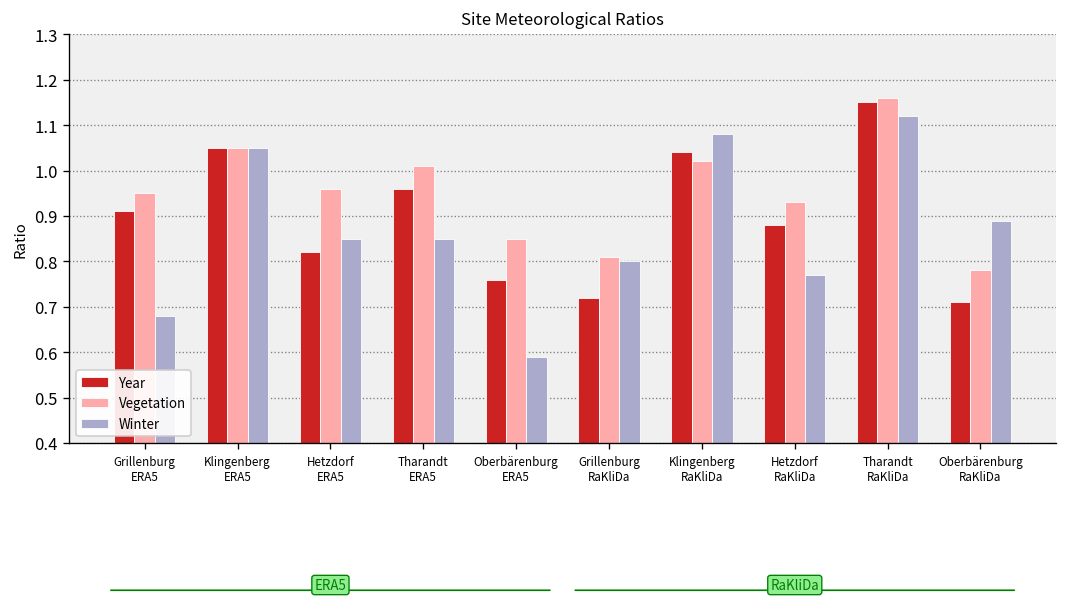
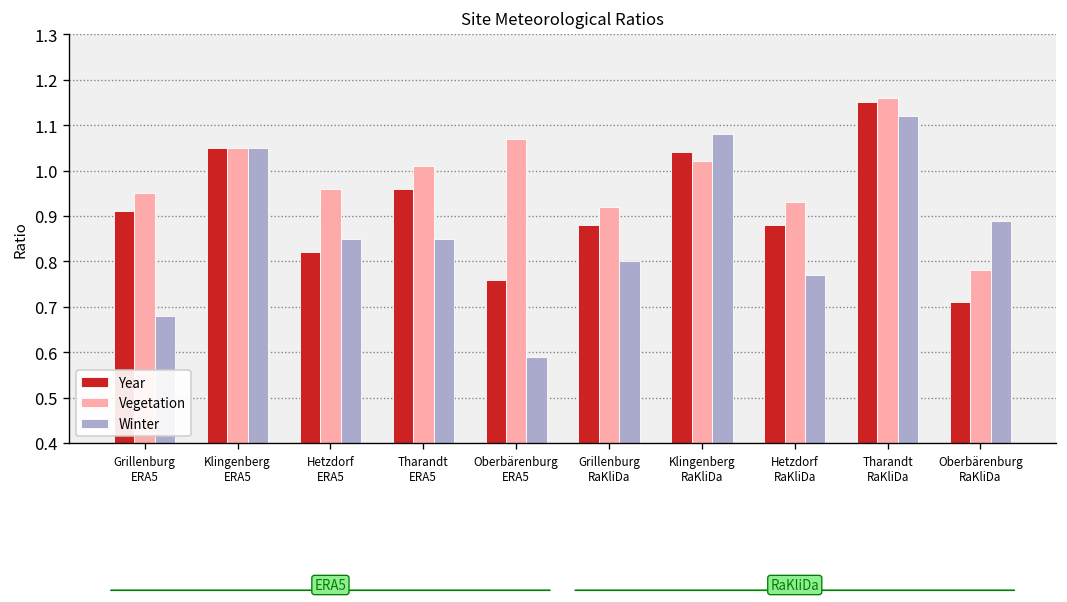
  {
    "Year": {
      "Grillenburg ERA5": 0.91,
      "Klingenberg ERA5": 1.05,
      "Hetzdorf ERA5": 0.82,
      "Tharandt ERA5": 0.96,
      "Oberbärenburg ERA5": 0.76,
-     "Grillenburg RaKliDa": 0.72,
+     "Grillenburg RaKliDa": 0.88,
      "Klingenberg RaKliDa": 1.04,
      "Hetzdorf RaKliDa": 0.88,
      "Tharandt RaKliDa": 1.15,
      "Oberbärenburg RaKliDa": 0.71
    },
    "Vegetation": {
      "Grillenburg ERA5": 0.95,
      "Klingenberg ERA5": 1.05,
      "Hetzdorf ERA5": 0.96,
      "Tharandt ERA5": 1.01,
-     "Oberbärenburg ERA5": 0.85,
-     "Grillenburg RaKliDa": 0.81,
+     "Oberbärenburg ERA5": 1.07,
+     "Grillenburg RaKliDa": 0.92,
      "Klingenberg RaKliDa": 1.02,
      "Hetzdorf RaKliDa": 0.93,
      "Tharandt RaKliDa": 1.16,
      "Oberbärenburg RaKliDa": 0.78
    },
    "Winter": {
      "Grillenburg ERA5": 0.68,
      "Klingenberg ERA5": 1.05,
      "Hetzdorf ERA5": 0.85,
      "Tharandt ERA5": 0.85,
      "Oberbärenburg ERA5": 0.59,
      "Grillenburg RaKliDa": 0.80,
      "Klingenberg RaKliDa": 1.08,
      "Hetzdorf RaKliDa": 0.77,
      "Tharandt RaKliDa": 1.12,
      "Oberbärenburg RaKliDa": 0.89
    }
  }
